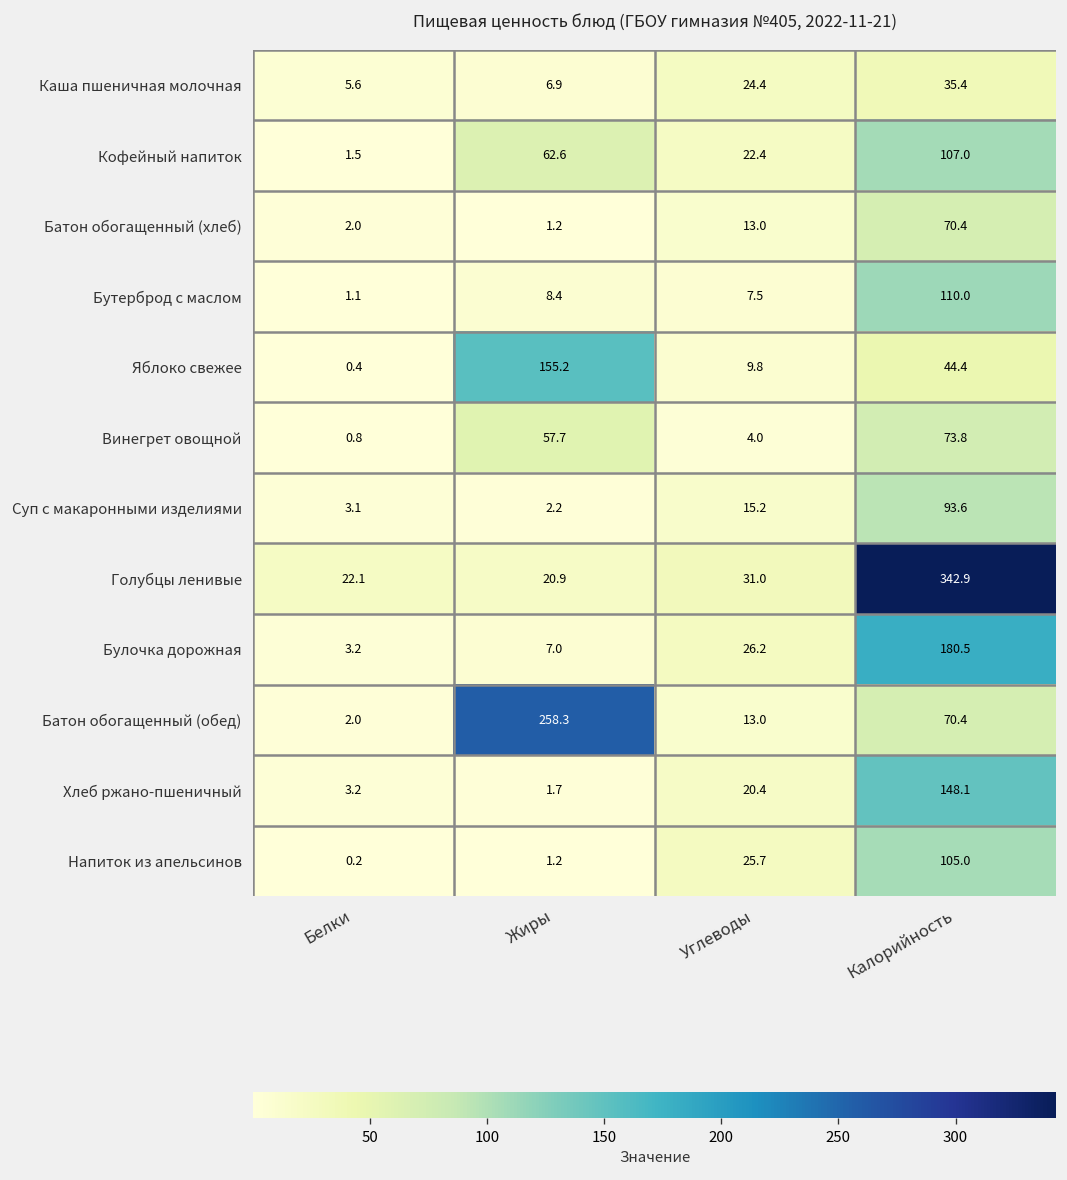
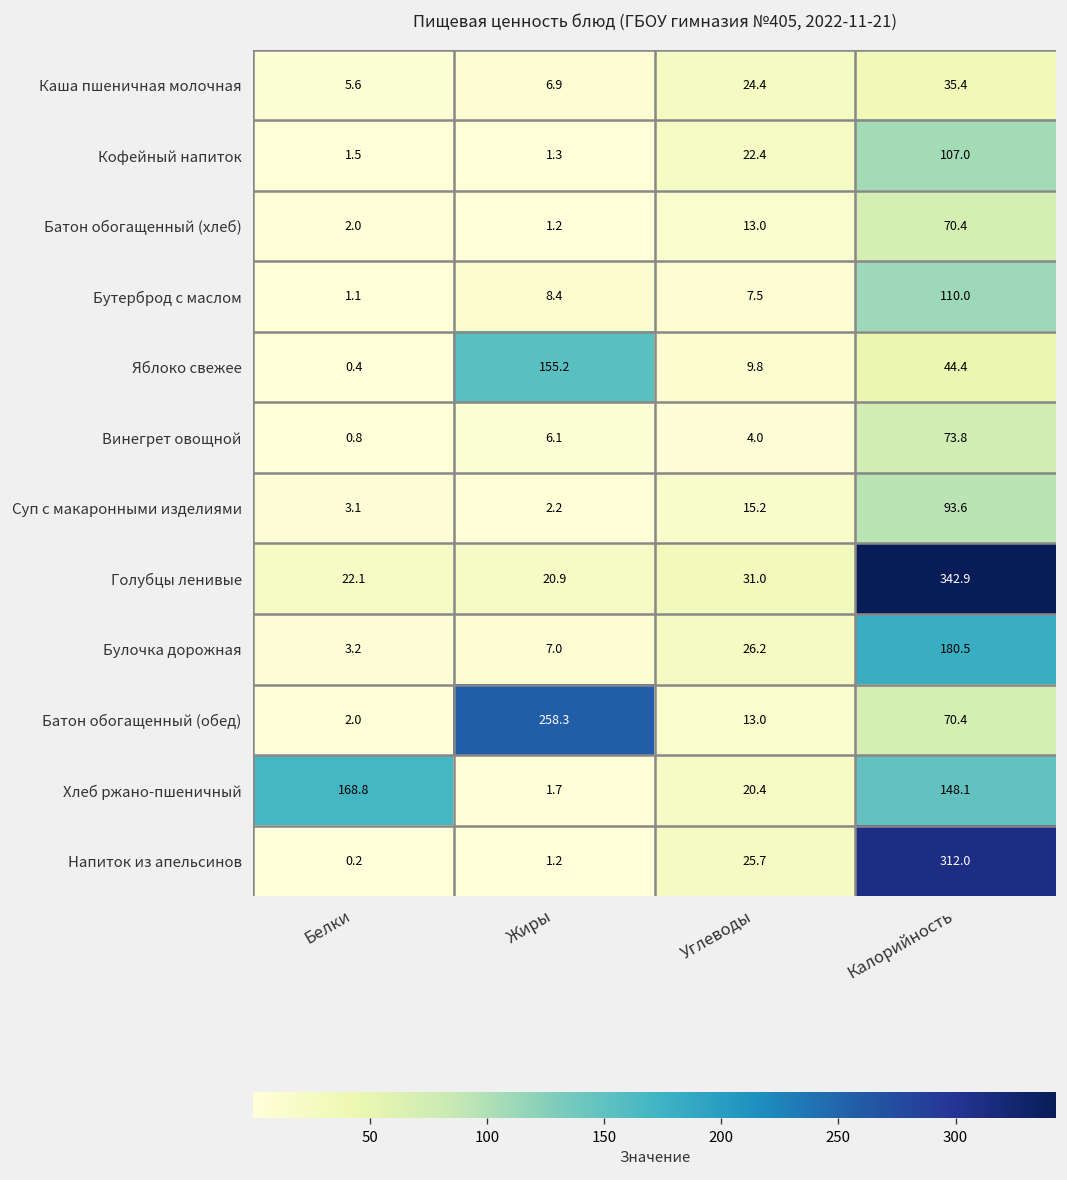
  {
    "Каша пшеничная молочная": {
      "Белки": 5.6,
      "Жиры": 6.9,
      "Углеводы": 24.4,
      "Калорийность": 35.4
    },
    "Кофейный напиток": {
      "Белки": 1.5,
-     "Жиры": 62.6,
+     "Жиры": 1.3,
      "Углеводы": 22.4,
      "Калорийность": 107.0
    },
    "Батон обогащенный (хлеб)": {
      "Белки": 2.0,
      "Жиры": 1.2,
      "Углеводы": 13.0,
      "Калорийность": 70.4
    },
    "Бутерброд с маслом": {
      "Белки": 1.1,
      "Жиры": 8.4,
      "Углеводы": 7.5,
      "Калорийность": 110.0
    },
    "Яблоко свежее": {
      "Белки": 0.4,
      "Жиры": 155.2,
      "Углеводы": 9.8,
      "Калорийность": 44.4
    },
    "Винегрет овощной": {
      "Белки": 0.8,
-     "Жиры": 57.7,
+     "Жиры": 6.1,
      "Углеводы": 4.0,
      "Калорийность": 73.8
    },
    "Суп с макаронными изделиями": {
      "Белки": 3.1,
      "Жиры": 2.2,
      "Углеводы": 15.2,
      "Калорийность": 93.6
    },
    "Голубцы ленивые": {
      "Белки": 22.1,
      "Жиры": 20.9,
      "Углеводы": 31.0,
      "Калорийность": 342.9
    },
    "Булочка дорожная": {
      "Белки": 3.2,
      "Жиры": 7.0,
      "Углеводы": 26.2,
      "Калорийность": 180.5
    },
    "Батон обогащенный (обед)": {
      "Белки": 2.0,
      "Жиры": 258.3,
      "Углеводы": 13.0,
      "Калорийность": 70.4
    },
    "Хлеб ржано-пшеничный": {
-     "Белки": 3.2,
+     "Белки": 168.8,
      "Жиры": 1.7,
      "Углеводы": 20.4,
      "Калорийность": 148.1
    },
    "Напиток из апельсинов": {
      "Белки": 0.2,
      "Жиры": 1.2,
      "Углеводы": 25.7,
-     "Калорийность": 105.0
+     "Калорийность": 312.0
    }
  }
